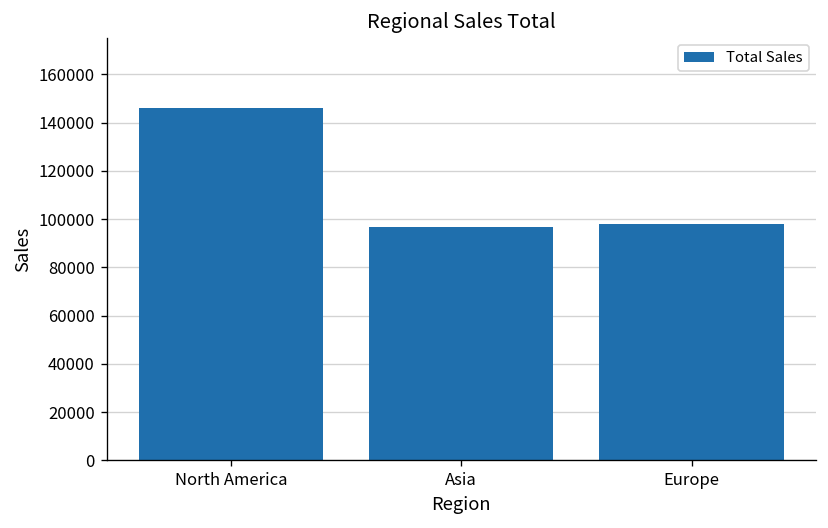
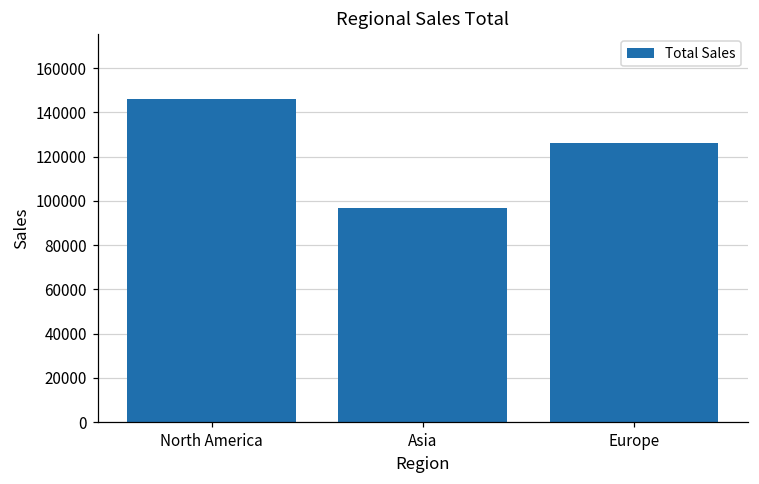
  {
    "North America": 146000,
    "Asia": 97000,
-   "Europe": 98000
+   "Europe": 126000
  }
